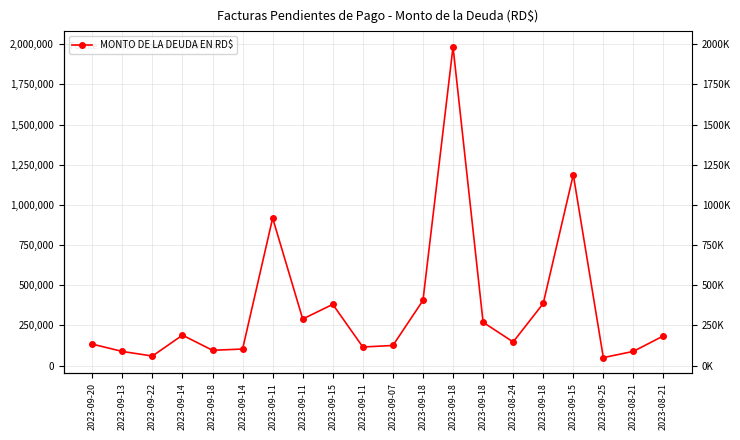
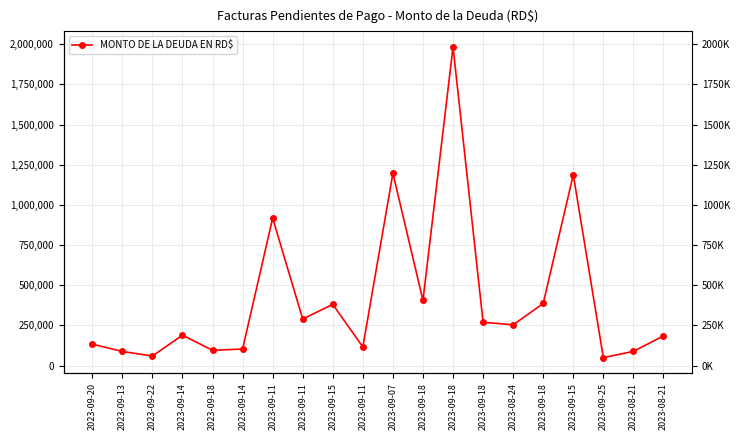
  {
    "2023-09-20": "130,000",
    "2023-09-13": "90,000",
    "2023-09-22": "60,000",
-   "2023-09-07": "120,000",
-   "2023-08-24": "150,000",
+   "2023-09-07": "1,200,000",
+   "2023-08-24": "250,000",
    "2023-09-25": "50,000"
  }
